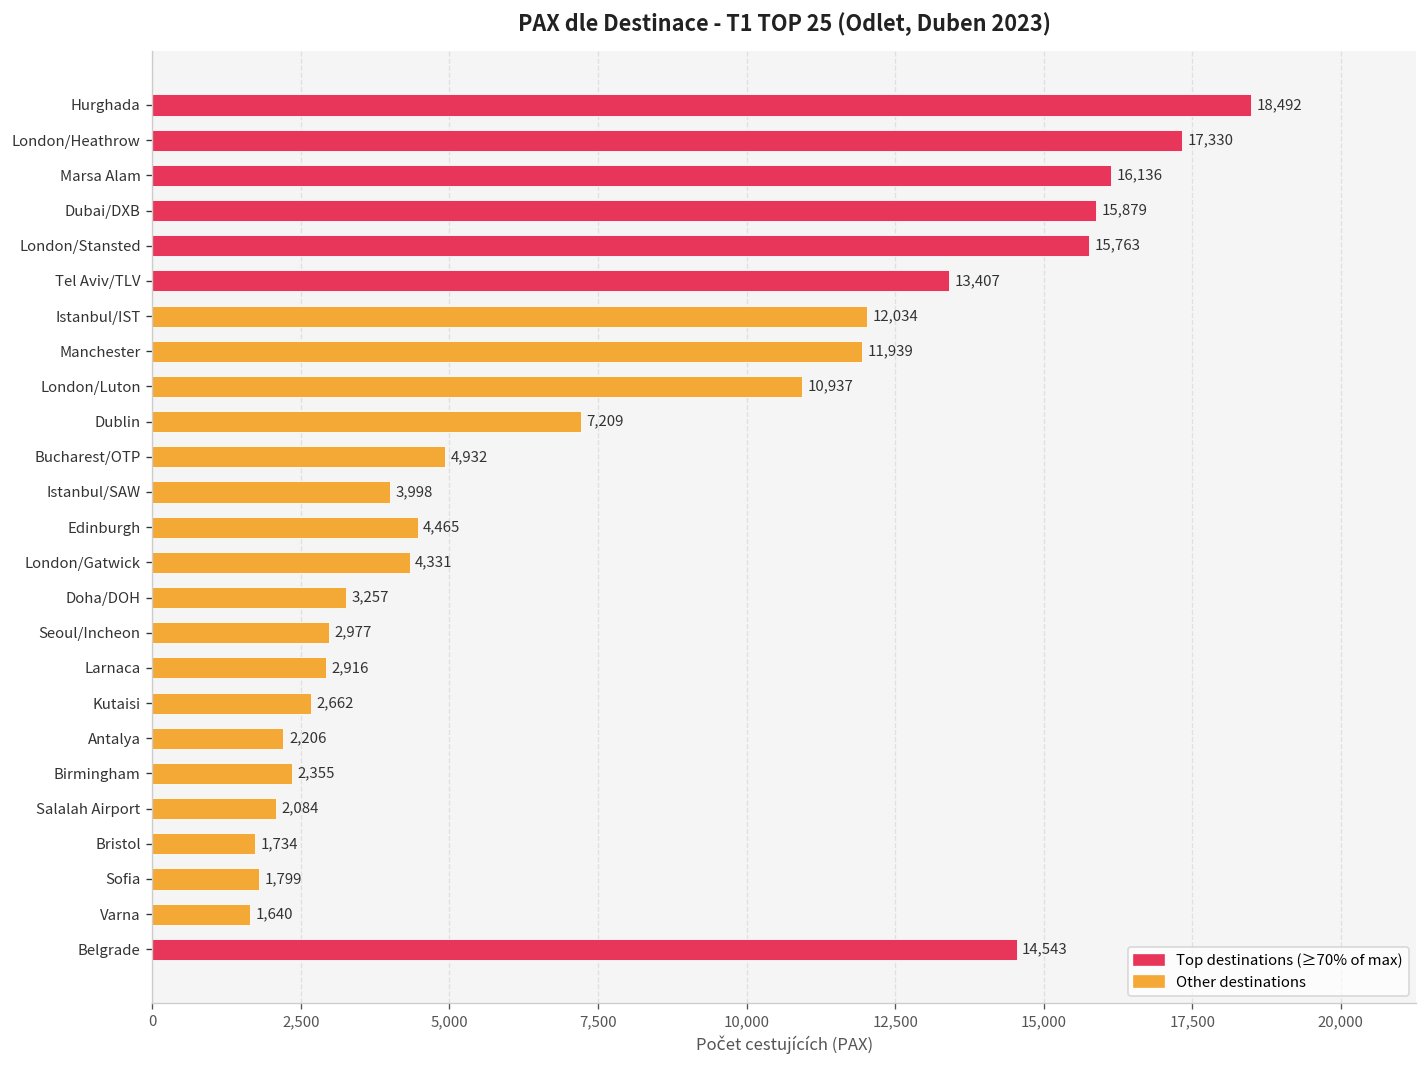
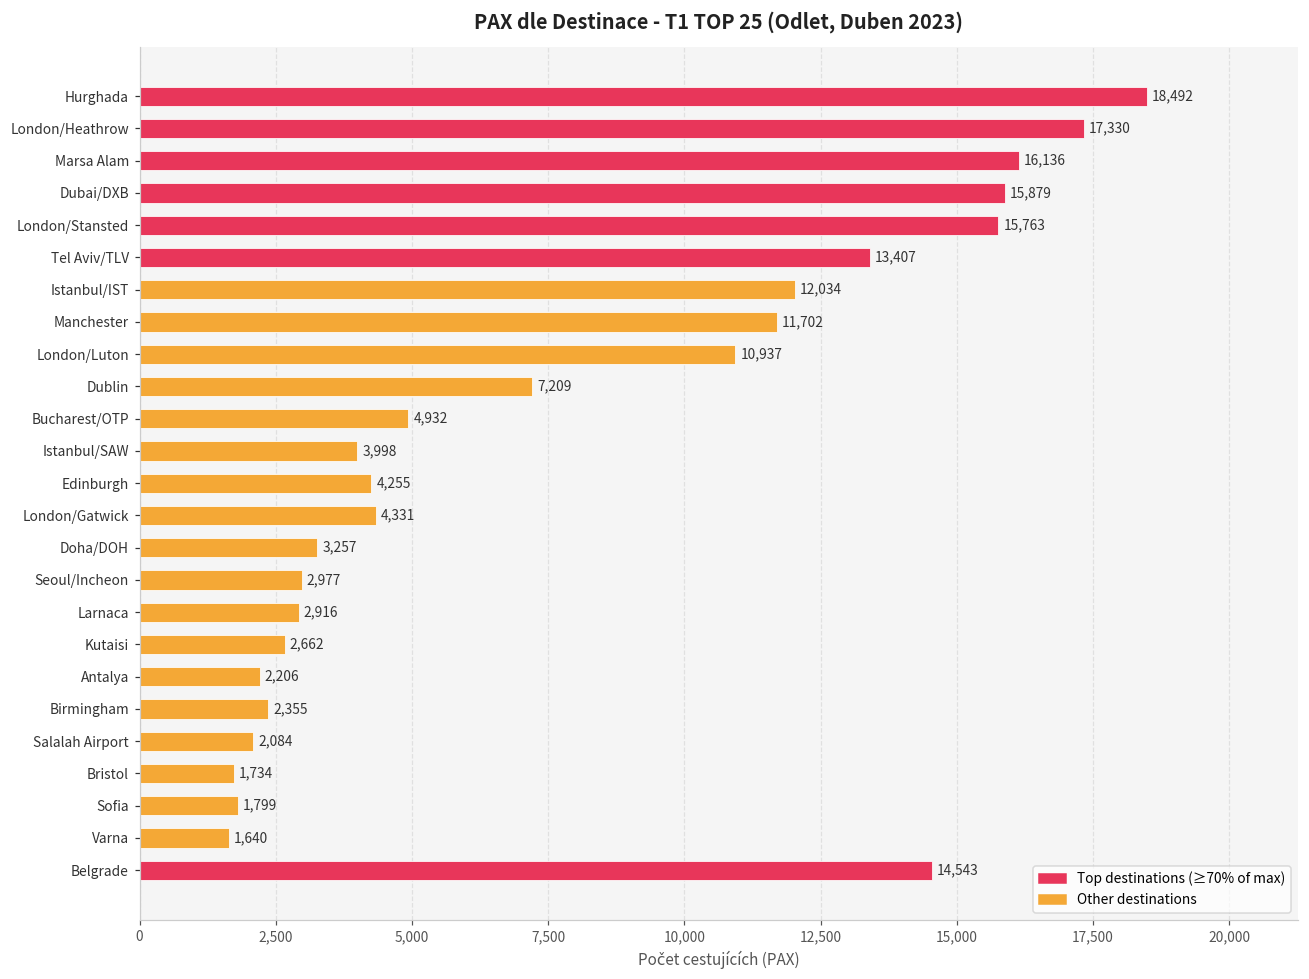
  {
    "Hurghada": "18,492",
    "London/Heathrow": "17,330",
    "Marsa Alam": "16,136",
    "Dubai/DXB": "15,879",
    "London/Stansted": "15,763",
    "Tel Aviv/TLV": "13,407",
    "Istanbul/IST": "12,034",
-   "Manchester": "11,939",
+   "Manchester": "11,702",
    "London/Luton": "10,937",
    "Dublin": "7,209",
    "Bucharest/OTP": "4,932",
    "Istanbul/SAW": "3,998",
-   "Edinburgh": "4,465",
+   "Edinburgh": "4,255",
    "London/Gatwick": "4,331",
    "Doha/DOH": "3,257",
    "Seoul/Incheon": "2,977",
    "Larnaca": "2,916",
    "Kutaisi": "2,662",
    "Antalya": "2,206",
    "Birmingham": "2,355",
    "Salalah Airport": "2,084",
    "Bristol": "1,734",
    "Sofia": "1,799",
    "Varna": "1,640",
    "Belgrade": "14,543"
  }
